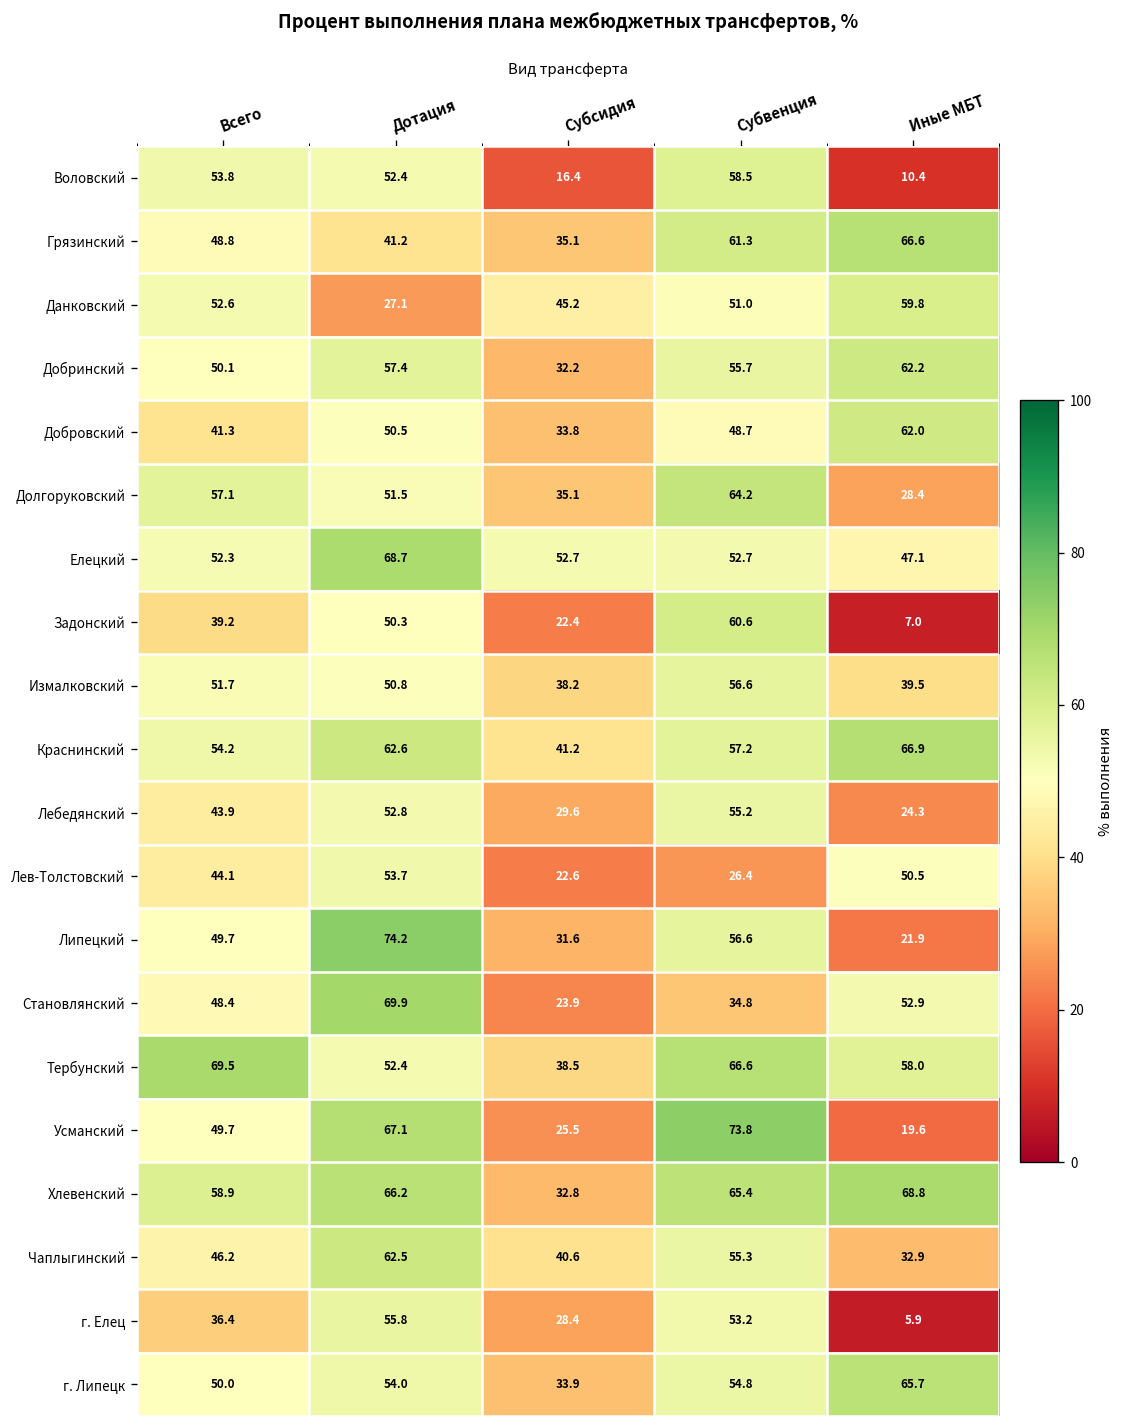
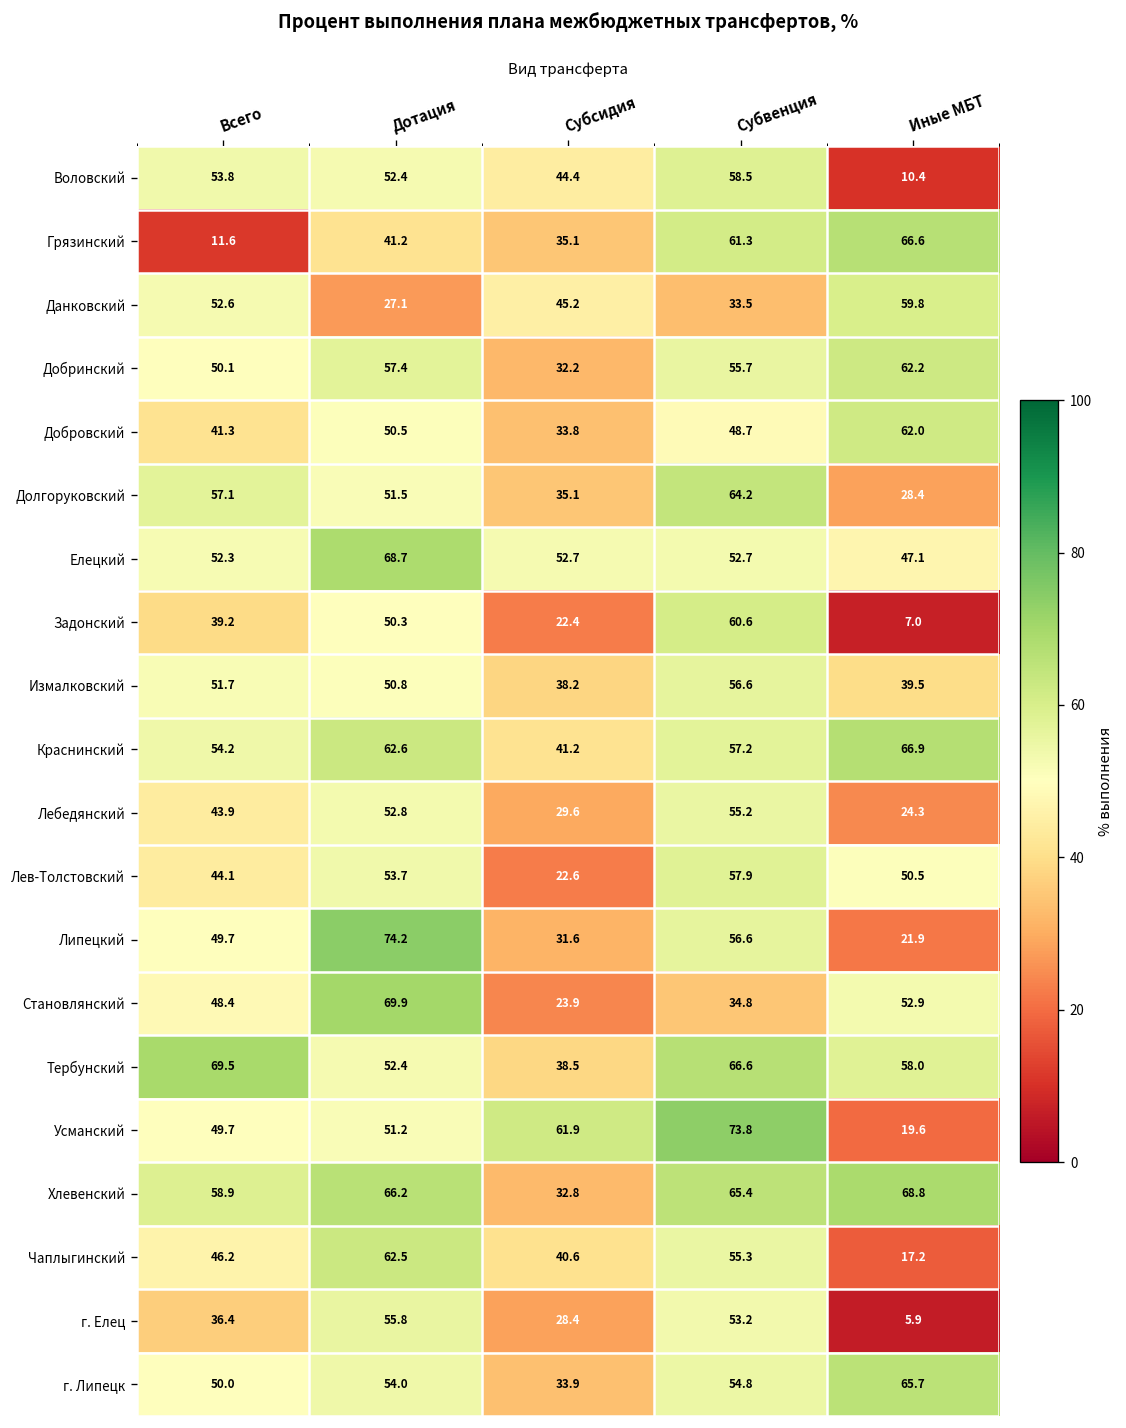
  {
    "Воловский": {
      "Всего": 53.8,
      "Дотация": 52.4,
-     "Субсидия": 16.4,
+     "Субсидия": 44.4,
      "Субвенция": 58.5,
      "Иные МБТ": 10.4
    },
    "Грязинский": {
-     "Всего": 48.8,
+     "Всего": 11.6,
      "Дотация": 41.2,
      "Субсидия": 35.1,
      "Субвенция": 61.3,
      "Иные МБТ": 66.6
    },
    "Данковский": {
      "Всего": 52.6,
      "Дотация": 27.1,
      "Субсидия": 45.2,
-     "Субвенция": 51.0,
+     "Субвенция": 33.5,
      "Иные МБТ": 59.8
    },
    "Добринский": {
      "Всего": 50.1,
      "Дотация": 57.4,
      "Субсидия": 32.2,
      "Субвенция": 55.7,
      "Иные МБТ": 62.2
    },
    "Добровский": {
      "Всего": 41.3,
      "Дотация": 50.5,
      "Субсидия": 33.8,
      "Субвенция": 48.7,
      "Иные МБТ": 62.0
    },
    "Долгоруковский": {
      "Всего": 57.1,
      "Дотация": 51.5,
      "Субсидия": 35.1,
      "Субвенция": 64.2,
      "Иные МБТ": 28.4
    },
    "Елецкий": {
      "Всего": 52.3,
      "Дотация": 68.7,
      "Субсидия": 52.7,
      "Субвенция": 52.7,
      "Иные МБТ": 47.1
    },
    "Задонский": {
      "Всего": 39.2,
      "Дотация": 50.3,
      "Субсидия": 22.4,
      "Субвенция": 60.6,
      "Иные МБТ": 7.0
    },
    "Измалковский": {
      "Всего": 51.7,
      "Дотация": 50.8,
      "Субсидия": 38.2,
      "Субвенция": 56.6,
      "Иные МБТ": 39.5
    },
    "Краснинский": {
      "Всего": 54.2,
      "Дотация": 62.6,
      "Субсидия": 41.2,
      "Субвенция": 57.2,
      "Иные МБТ": 66.9
    },
    "Лебедянский": {
      "Всего": 43.9,
      "Дотация": 52.8,
      "Субсидия": 29.6,
      "Субвенция": 55.2,
      "Иные МБТ": 24.3
    },
    "Лев-Толстовский": {
      "Всего": 44.1,
      "Дотация": 53.7,
      "Субсидия": 22.6,
-     "Субвенция": 26.4,
+     "Субвенция": 57.9,
      "Иные МБТ": 50.5
    },
    "Липецкий": {
      "Всего": 49.7,
      "Дотация": 74.2,
      "Субсидия": 31.6,
      "Субвенция": 56.6,
      "Иные МБТ": 21.9
    },
    "Становлянский": {
      "Всего": 48.4,
      "Дотация": 69.9,
      "Субсидия": 23.9,
      "Субвенция": 34.8,
      "Иные МБТ": 52.9
    },
    "Тербунский": {
      "Всего": 69.5,
      "Дотация": 52.4,
      "Субсидия": 38.5,
      "Субвенция": 66.6,
      "Иные МБТ": 58.0
    },
    "Усманский": {
      "Всего": 49.7,
-     "Дотация": 67.1,
-     "Субсидия": 25.5,
+     "Дотация": 51.2,
+     "Субсидия": 61.9,
      "Субвенция": 73.8,
      "Иные МБТ": 19.6
    },
    "Хлевенский": {
      "Всего": 58.9,
      "Дотация": 66.2,
      "Субсидия": 32.8,
      "Субвенция": 65.4,
      "Иные МБТ": 68.8
    },
    "Чаплыгинский": {
      "Всего": 46.2,
      "Дотация": 62.5,
      "Субсидия": 40.6,
      "Субвенция": 55.3,
-     "Иные МБТ": 32.9
+     "Иные МБТ": 17.2
    },
    "г. Елец": {
      "Всего": 36.4,
      "Дотация": 55.8,
      "Субсидия": 28.4,
      "Субвенция": 53.2,
      "Иные МБТ": 5.9
    },
    "г. Липецк": {
      "Всего": 50.0,
      "Дотация": 54.0,
      "Субсидия": 33.9,
      "Субвенция": 54.8,
      "Иные МБТ": 65.7
    }
  }
